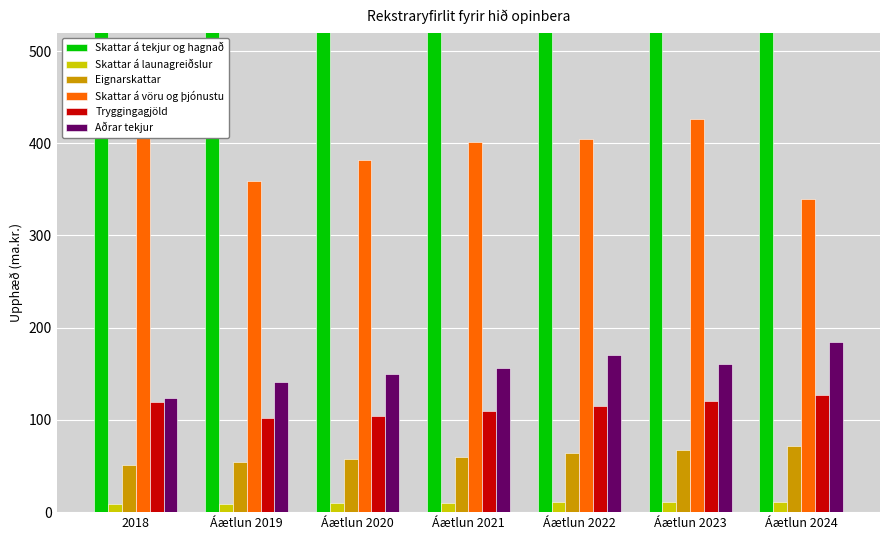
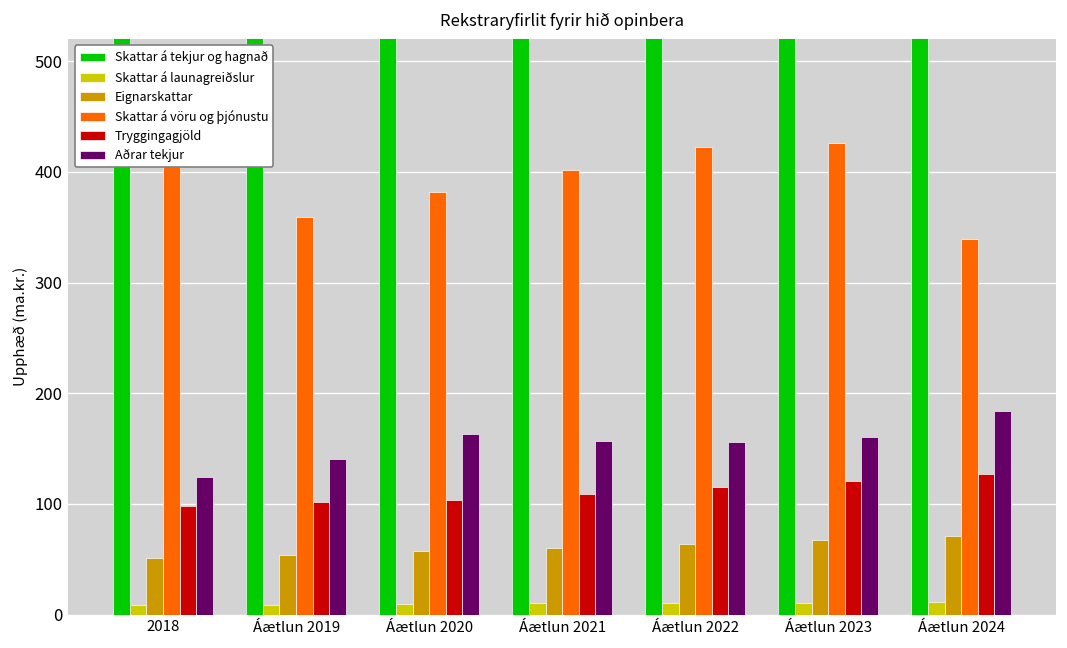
  {
    "Skattar á vöru og þjónustu": {
      "Áætlun 2019": 360,
      "Áætlun 2020": 380,
      "Áætlun 2021": 400,
-     "Áætlun 2022": 400,
+     "Áætlun 2022": 420,
      "Áætlun 2023": 430,
      "Áætlun 2024": 340
    },
    "Tryggingagjöld": {
-     "2018": 120,
+     "2018": 100,
      "Áætlun 2019": 100,
      "Áætlun 2020": 100,
      "Áætlun 2021": 110,
      "Áætlun 2022": 120,
      "Áætlun 2023": 120,
      "Áætlun 2024": 130
    },
    "Aðrar tekjur": {
      "2018": 120,
      "Áætlun 2019": 140,
-     "Áætlun 2020": 150,
+     "Áætlun 2020": 160,
      "Áætlun 2021": 160,
-     "Áætlun 2022": 170,
+     "Áætlun 2022": 160,
      "Áætlun 2023": 160,
      "Áætlun 2024": 180
    }
  }
